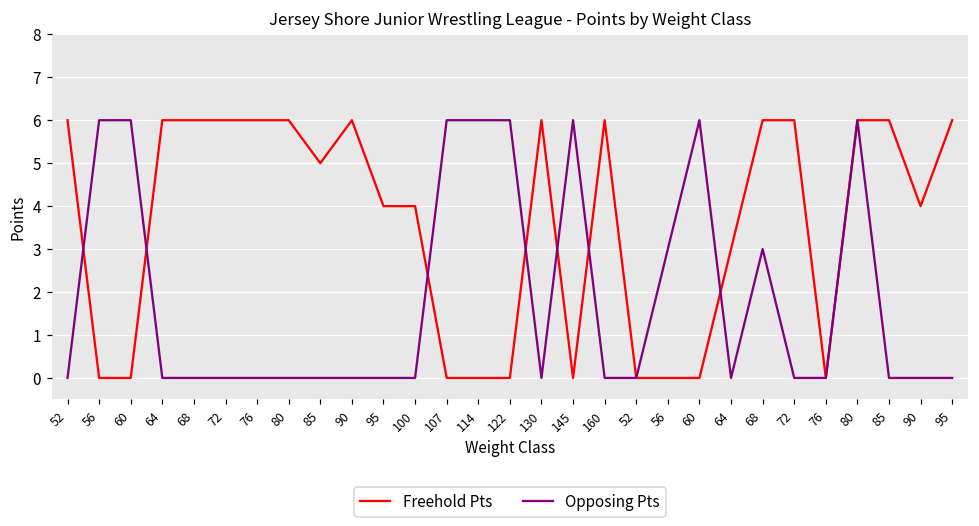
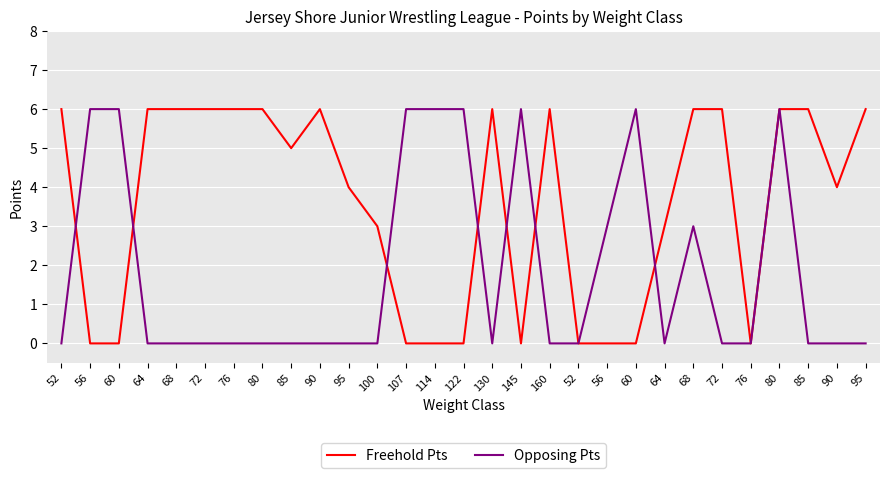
  {
    "Freehold Pts": {
-     "100": 4,
+     "100": 3,
      "107": 0,
      "114": 0,
      "122": 0,
      "130": 6,
      "145": 0,
      "160": 6
    },
    "Opposing Pts": {
      "100": 0,
      "107": 6,
      "114": 6,
      "122": 6,
      "130": 0,
      "145": 6,
      "160": 0
    }
  }
